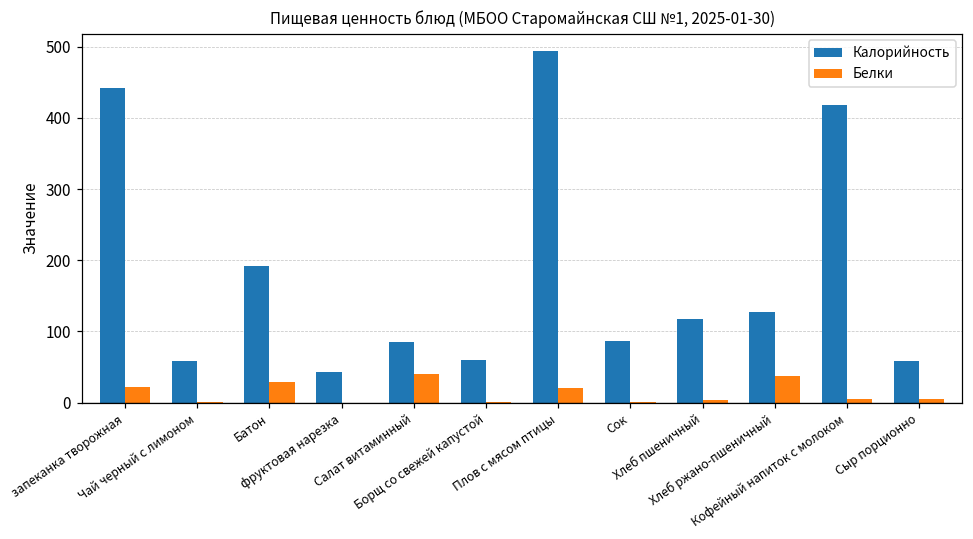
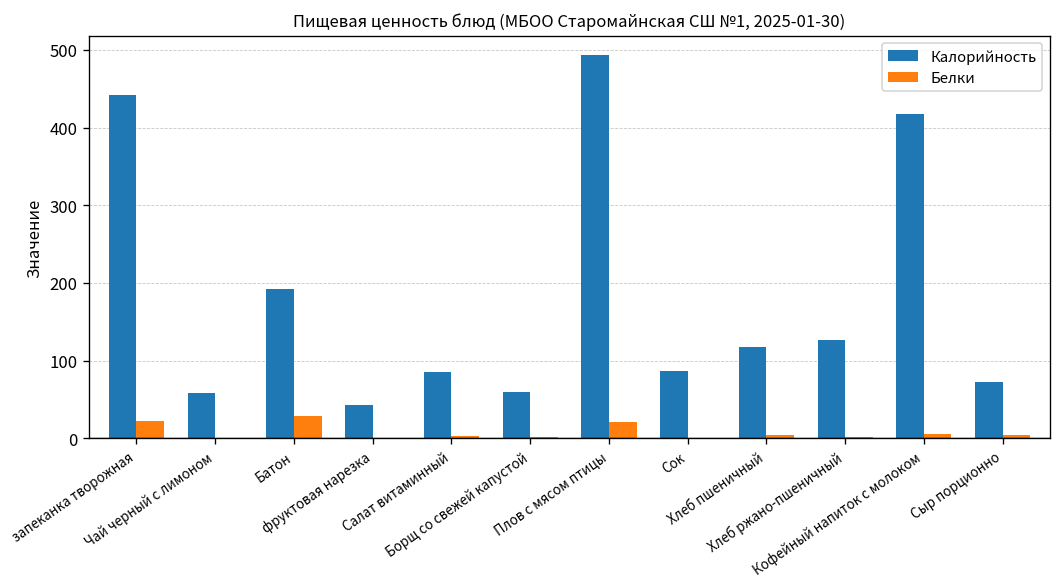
  {
    "Калорийность": {
      "запеканка творожная": 440,
      "Чай черный с лимоном": 60,
      "Батон": 190,
      "фруктовая нарезка": 40,
      "Салат витаминный": 90,
      "Борщ со свежей капустой": 60,
      "Плов с мясом птицы": 490,
      "Сок": 90,
      "Хлеб пшеничный": 120,
      "Хлеб ржано-пшеничный": 130,
      "Кофейный напиток с молоком": 420,
-     "Сыр порционно": 60
+     "Сыр порционно": 70
    },
    "Белки": {
      "запеканка творожная": 20,
      "Батон": 30,
-     "Салат витаминный": 40,
+     "Салат витаминный": 0,
      "Плов с мясом птицы": 20,
-     "Хлеб ржано-пшеничный": 40,
+     "Хлеб ржано-пшеничный": 0,
      "Кофейный напиток с молоком": 10,
      "Сыр порционно": 0
    }
  }
